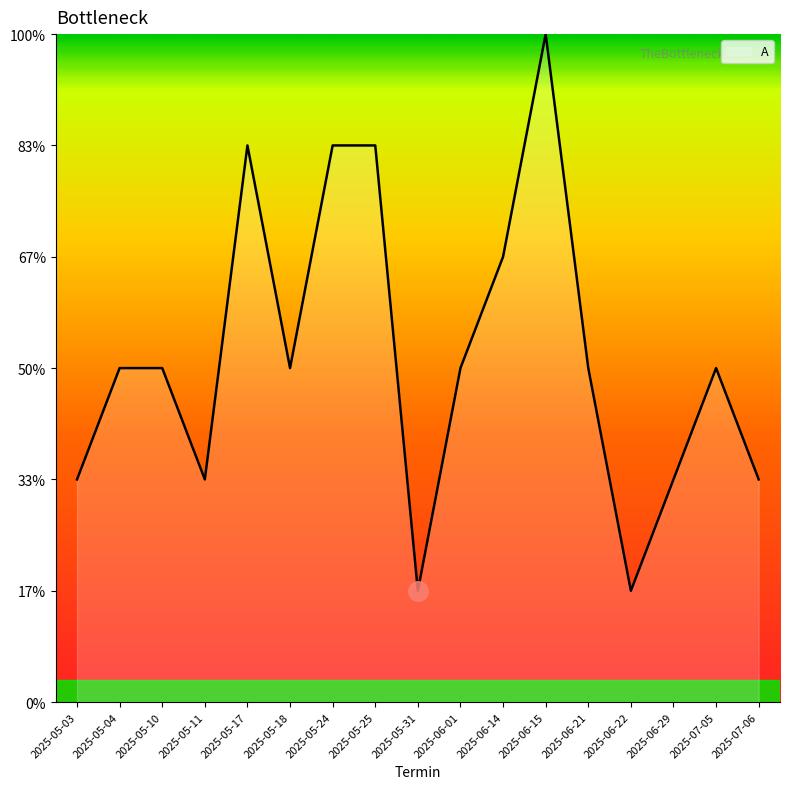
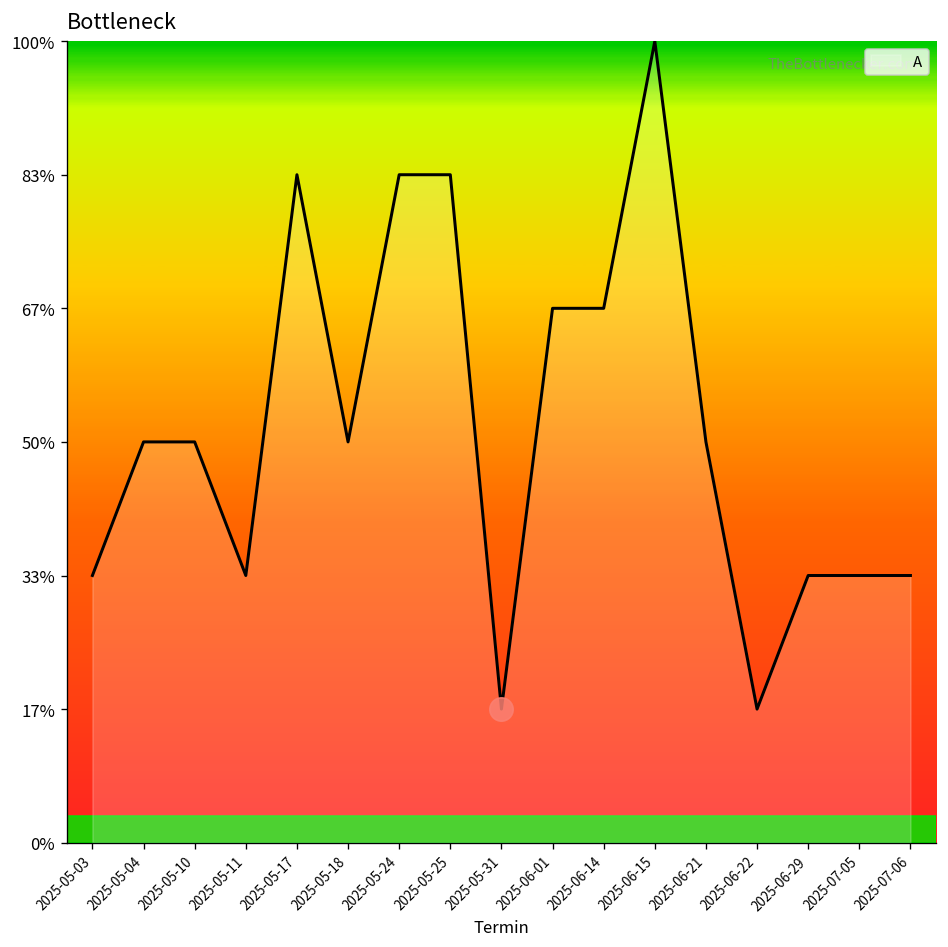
  {
    "A": {
      "2025-05-03": "33%",
      "2025-05-04": "50%",
      "2025-05-10": "50%",
      "2025-05-11": "33%",
      "2025-05-17": "83%",
      "2025-05-18": "50%",
      "2025-05-24": "83%",
      "2025-05-25": "83%",
-     "2025-06-01": "50%",
+     "2025-06-01": "67%",
      "2025-06-14": "67%",
      "2025-06-15": "100%",
      "2025-06-21": "50%",
      "2025-06-22": "17%",
      "2025-06-29": "33%",
-     "2025-07-05": "50%",
+     "2025-07-05": "33%",
      "2025-07-06": "33%"
    }
  }
